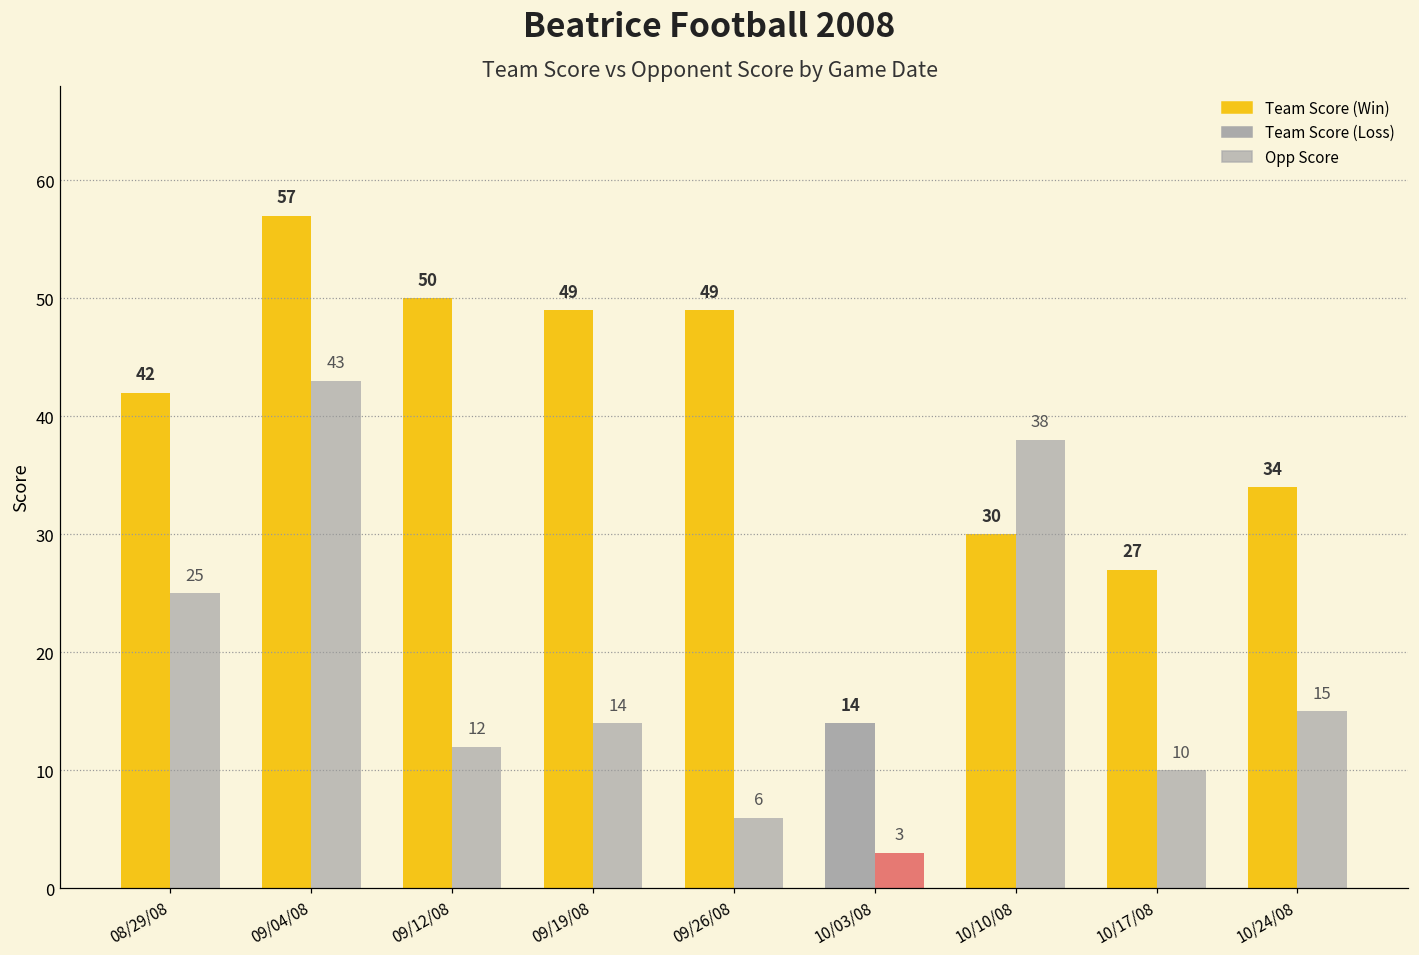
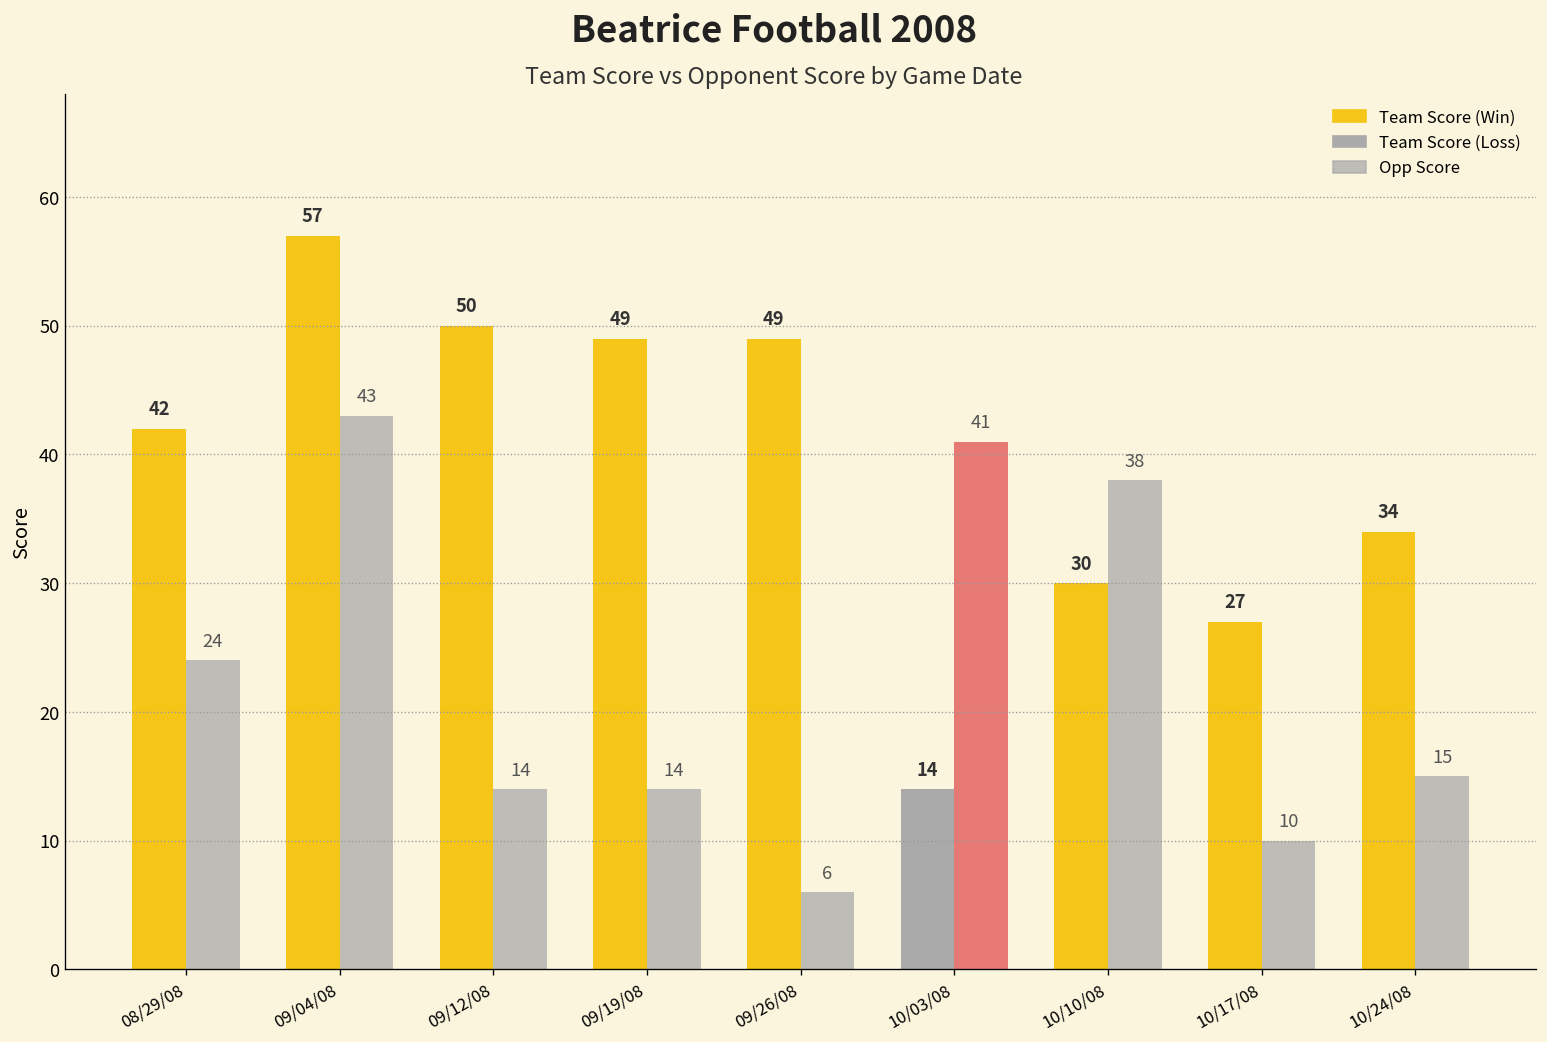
  {
    "Opp Score": {
-     "08/29/08": 25,
+     "08/29/08": 24,
      "09/04/08": 43,
-     "09/12/08": 12,
+     "09/12/08": 14,
      "09/19/08": 14,
      "09/26/08": 6,
-     "10/03/08": 3,
+     "10/03/08": 41,
      "10/10/08": 38,
      "10/17/08": 10,
      "10/24/08": 15
    }
  }
